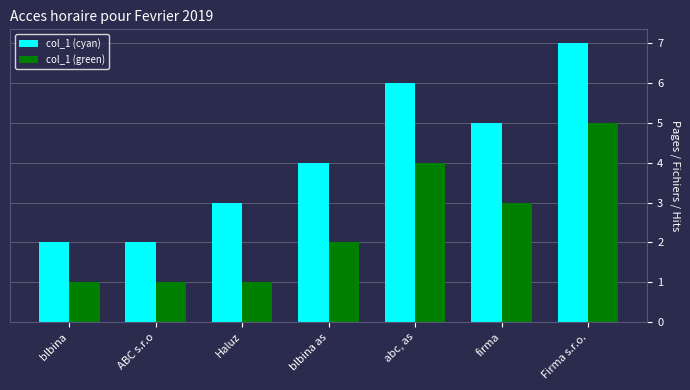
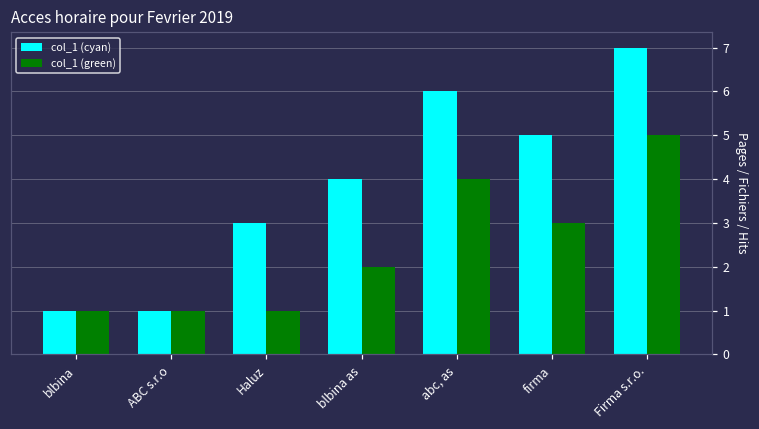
  {
    "col_1 (cyan)": {
-     "blbina": 2,
-     "ABC s.r.o": 2,
+     "blbina": 1,
+     "ABC s.r.o": 1,
      "Haluz": 3,
      "blbina as": 4,
      "abc, as": 6,
      "firma": 5,
      "Firma s.r.o.": 7
    },
    "col_1 (green)": {
      "blbina": 1,
      "ABC s.r.o": 1,
      "Haluz": 1,
      "blbina as": 2,
      "abc, as": 4,
      "firma": 3,
      "Firma s.r.o.": 5
    }
  }
